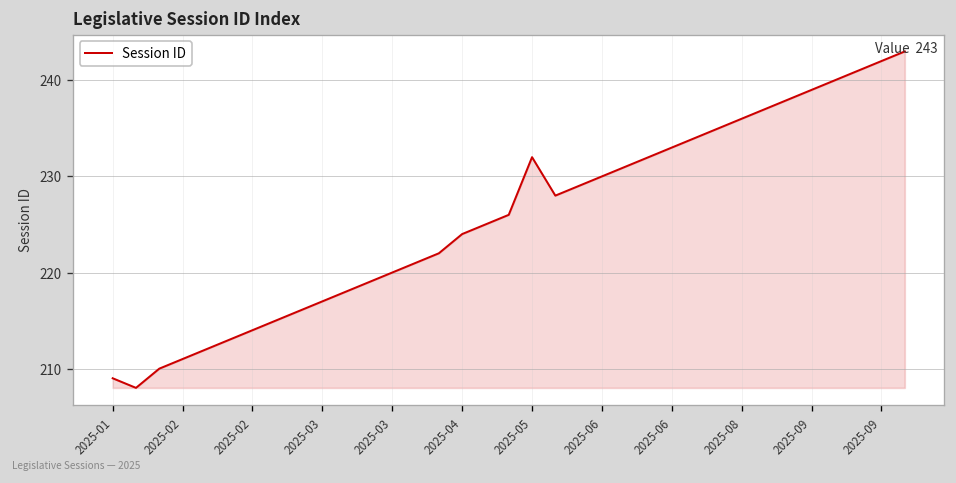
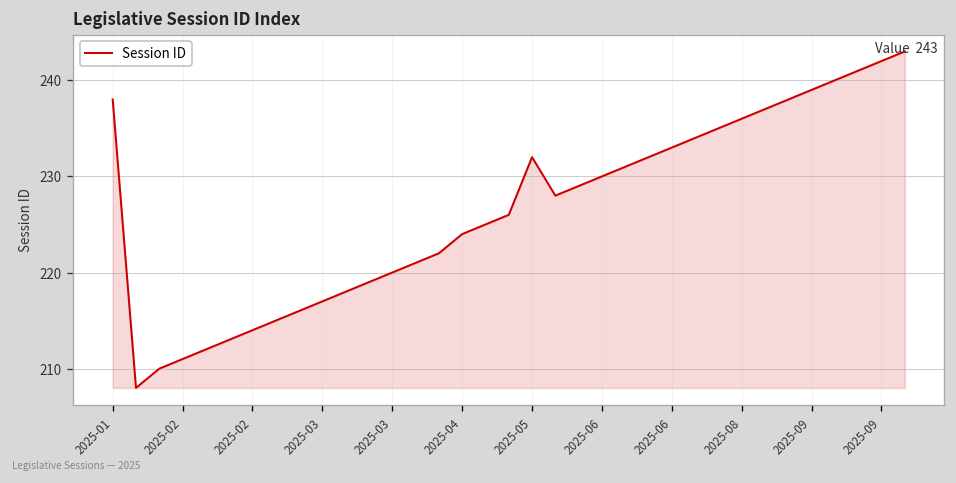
  {
-   "2025-01": 209,
+   "2025-01": 238,
    "2025-04": 224,
    "2025-05": 232,
    "2025-08": 236
  }
